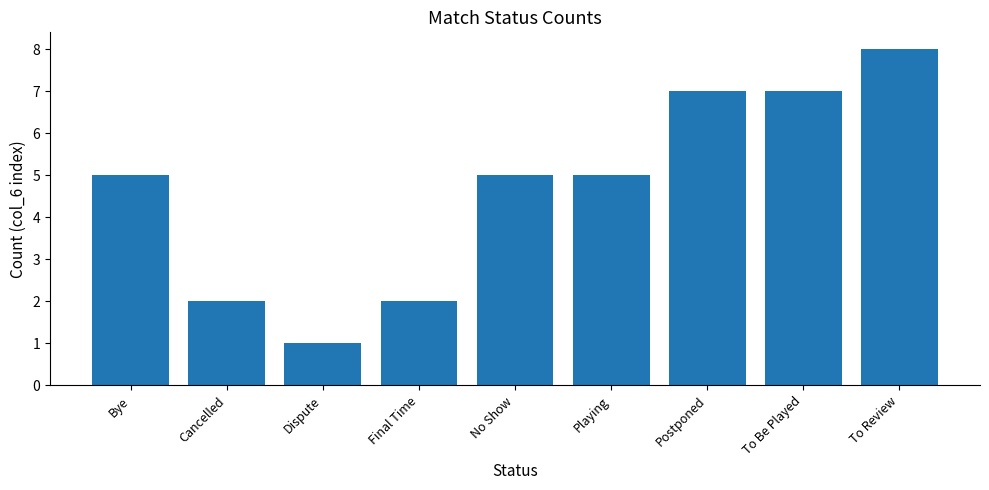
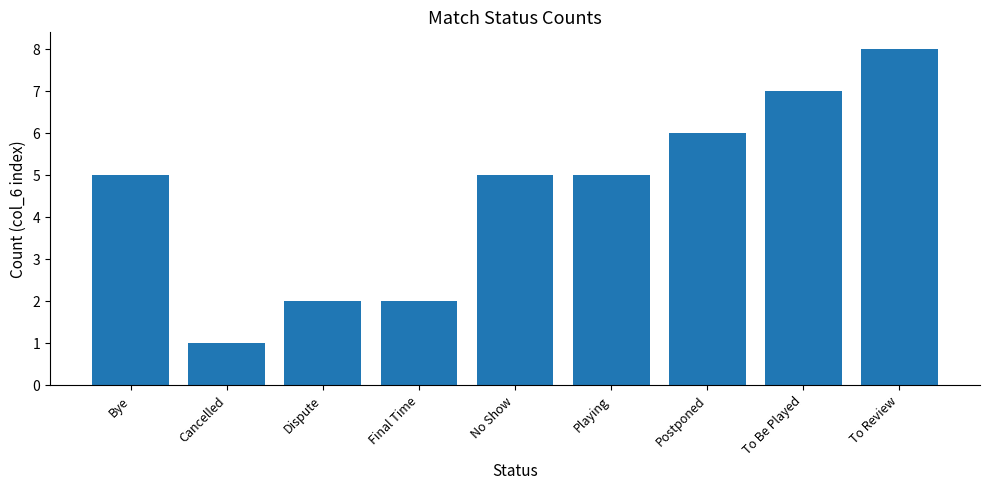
  {
    "Bye": 5,
-   "Cancelled": 2,
-   "Dispute": 1,
+   "Cancelled": 1,
+   "Dispute": 2,
    "Final Time": 2,
    "No Show": 5,
    "Playing": 5,
-   "Postponed": 7,
+   "Postponed": 6,
    "To Be Played": 7,
    "To Review": 8
  }
